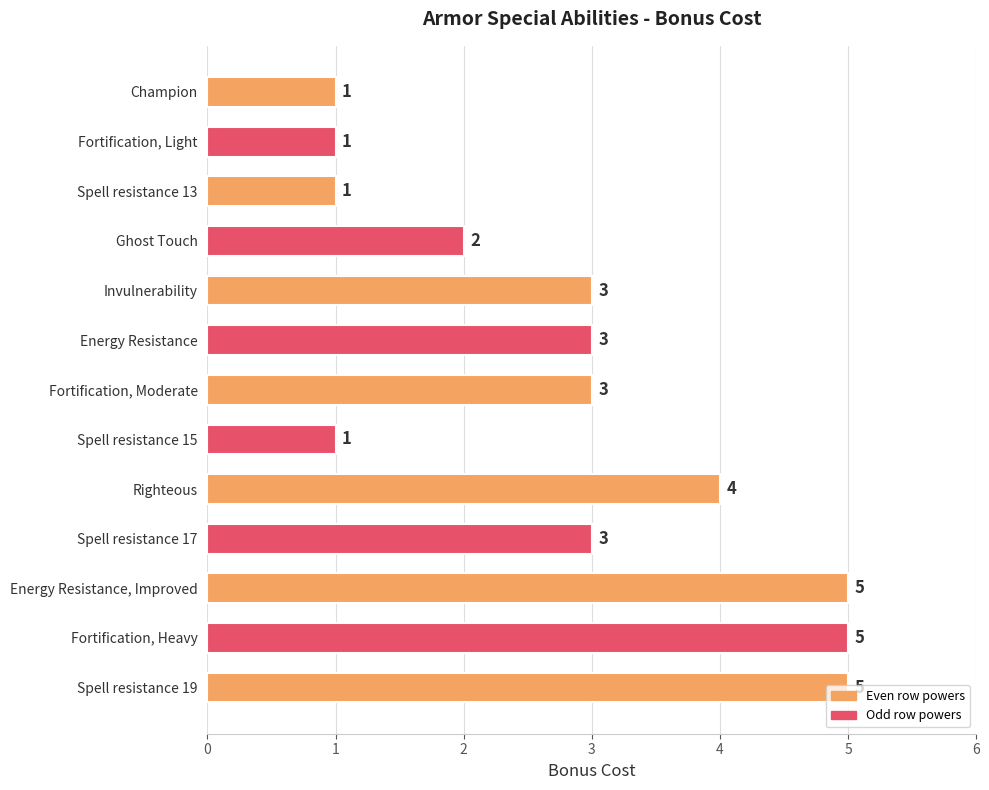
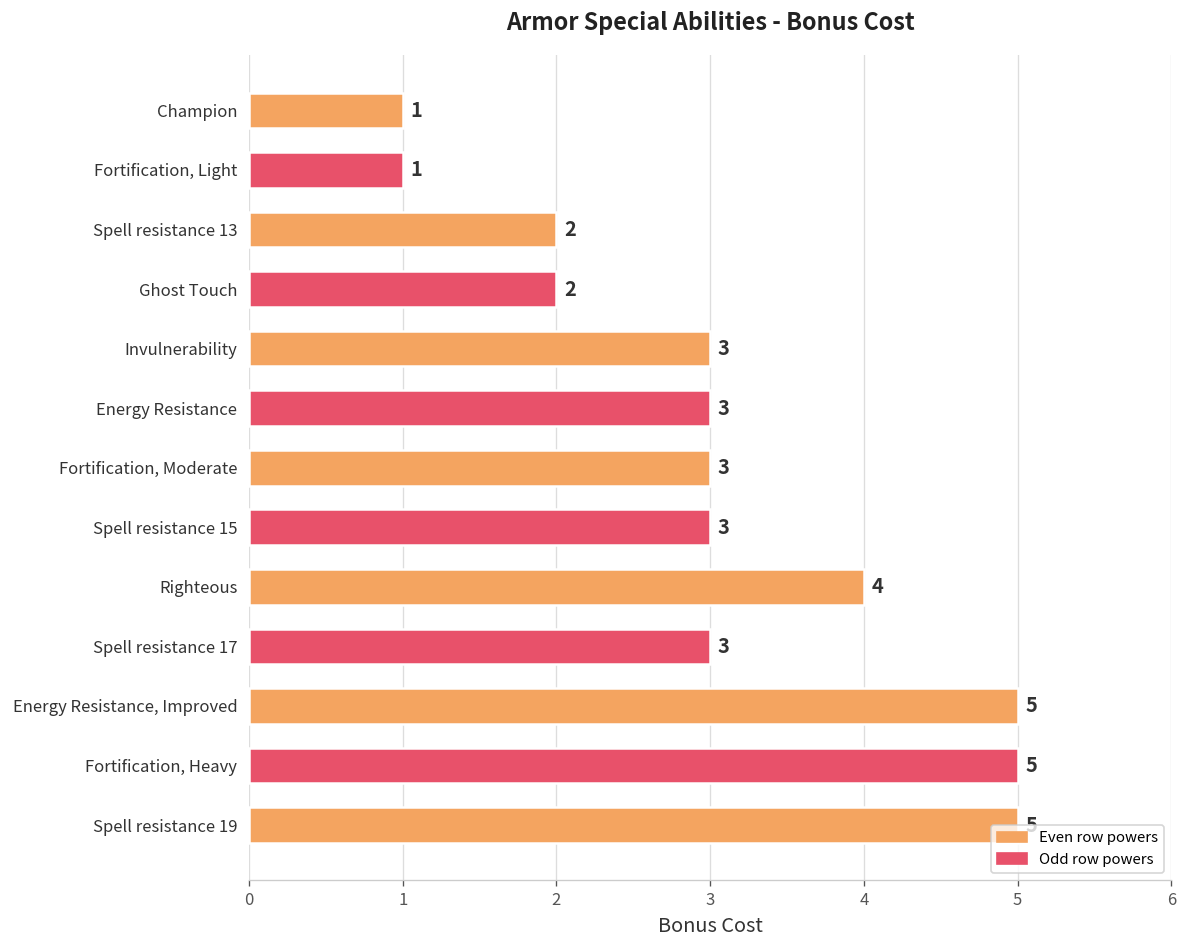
  {
    "Champion": 1,
    "Fortification, Light": 1,
-   "Spell resistance 13": 1,
+   "Spell resistance 13": 2,
    "Ghost Touch": 2,
    "Invulnerability": 3,
    "Energy Resistance": 3,
    "Fortification, Moderate": 3,
-   "Spell resistance 15": 1,
+   "Spell resistance 15": 3,
    "Righteous": 4,
    "Spell resistance 17": 3,
    "Energy Resistance, Improved": 5,
    "Fortification, Heavy": 5
  }
